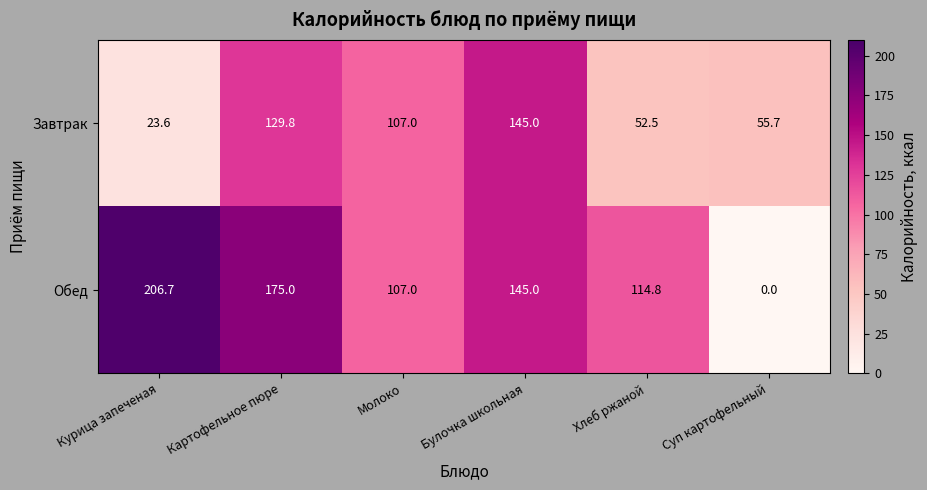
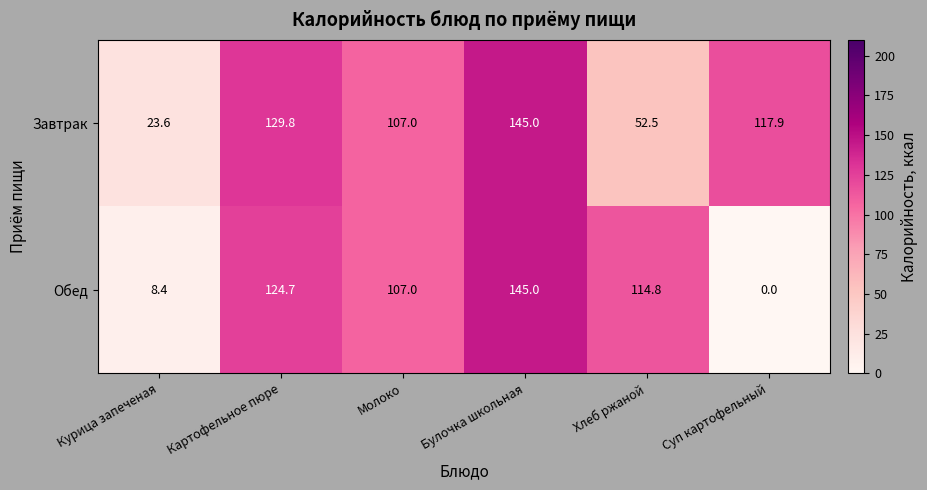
  {
    "Завтрак": {
      "Курица запеченая": 23.6,
      "Картофельное пюре": 129.8,
      "Молоко": 107.0,
      "Булочка школьная": 145.0,
      "Хлеб ржаной": 52.5,
-     "Суп картофельный": 55.7
+     "Суп картофельный": 117.9
    },
    "Обед": {
-     "Курица запеченая": 206.7,
-     "Картофельное пюре": 175.0,
+     "Курица запеченая": 8.4,
+     "Картофельное пюре": 124.7,
      "Молоко": 107.0,
      "Булочка школьная": 145.0,
      "Хлеб ржаной": 114.8,
      "Суп картофельный": 0.0
    }
  }
